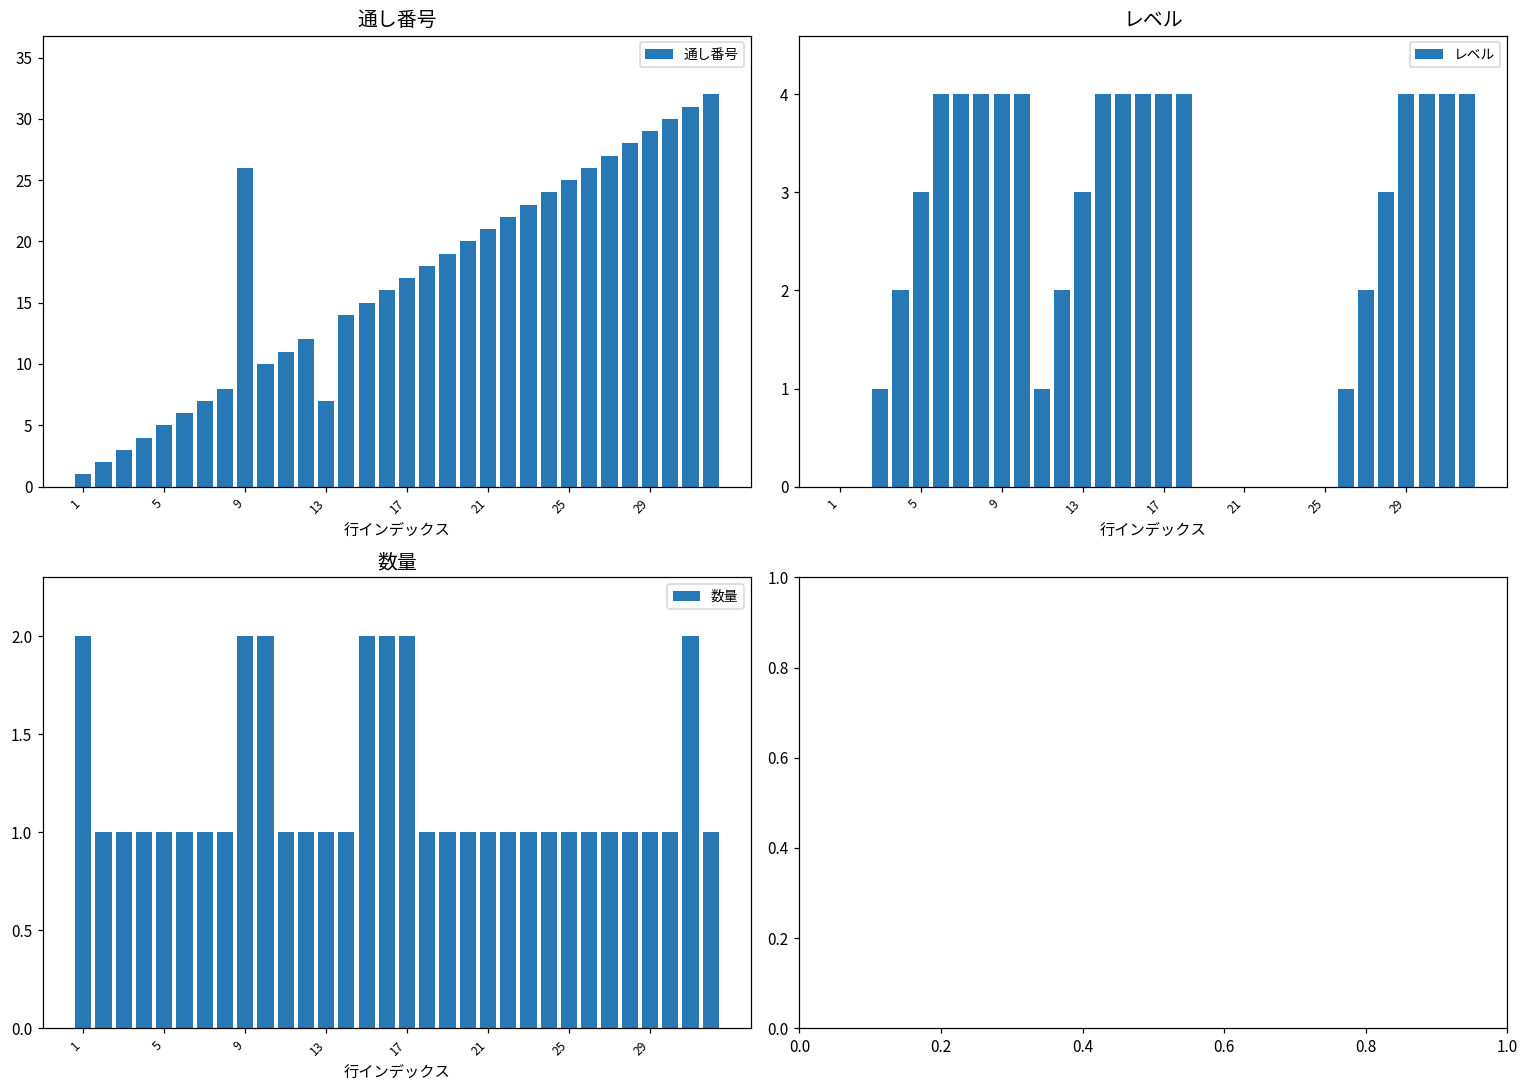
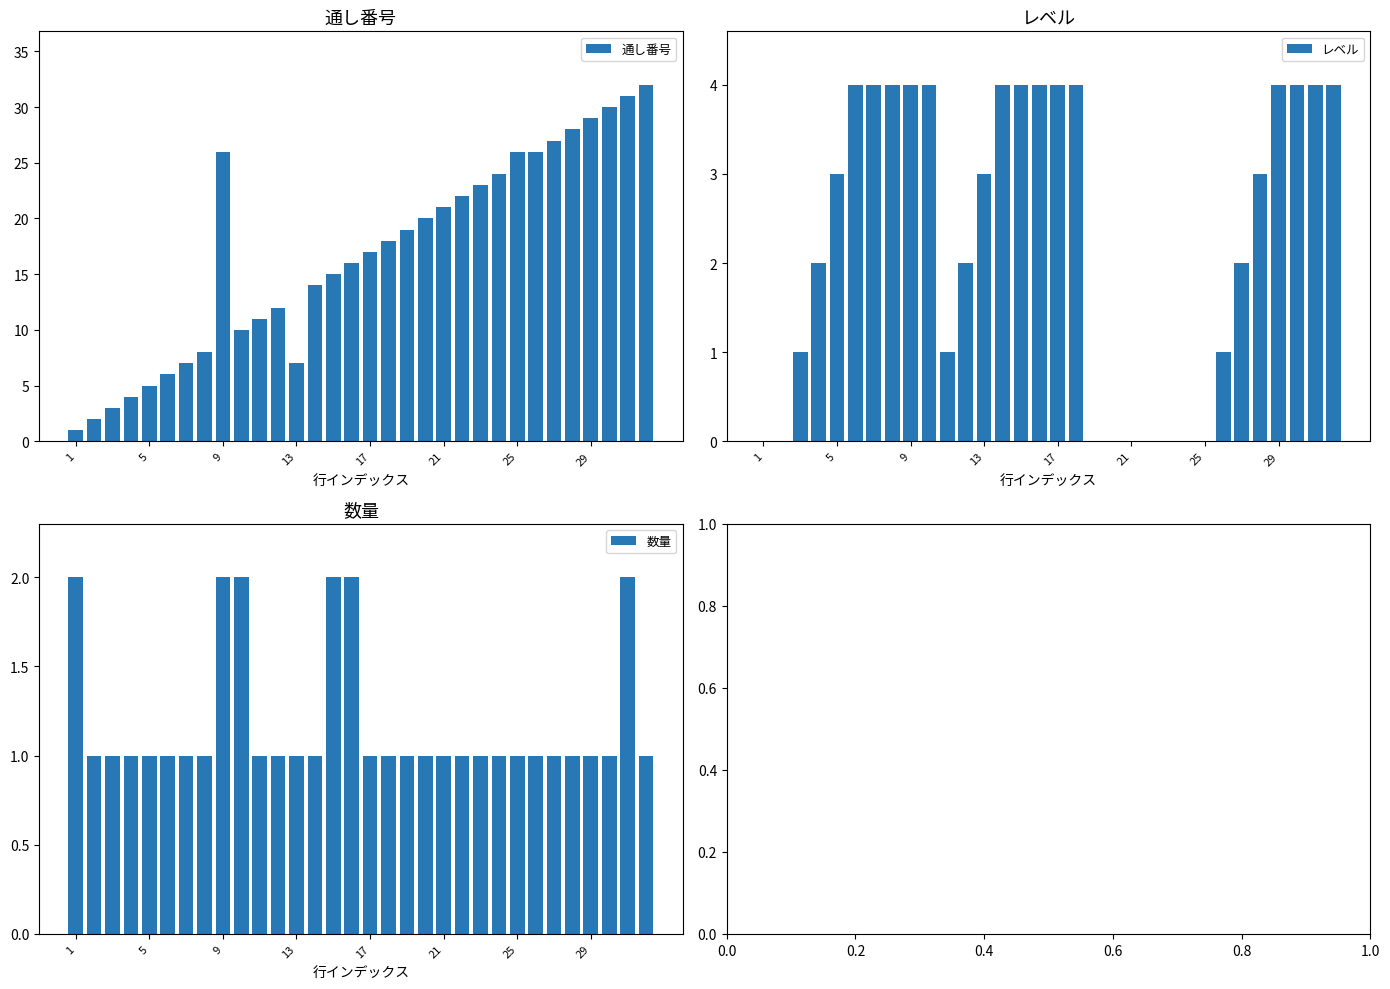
  {
    "通し番号": {
      "1": 1,
      "5": 5,
      "9": 26,
      "13": 7,
      "17": 17,
      "21": 21,
-     "25": 25,
+     "25": 26,
      "29": 29
    },
    "レベル": {
      "1": 0.0,
      "5": 3.0,
      "9": 4.0,
      "13": 3.0,
      "17": 4.0,
      "21": 0.0,
      "25": 0.0,
      "29": 4.0
    },
    "数量": {
      "1": 2,
      "5": 1,
      "9": 2,
      "13": 1,
-     "17": 2,
+     "17": 1,
      "21": 1,
      "25": 1,
      "29": 1
    }
  }
